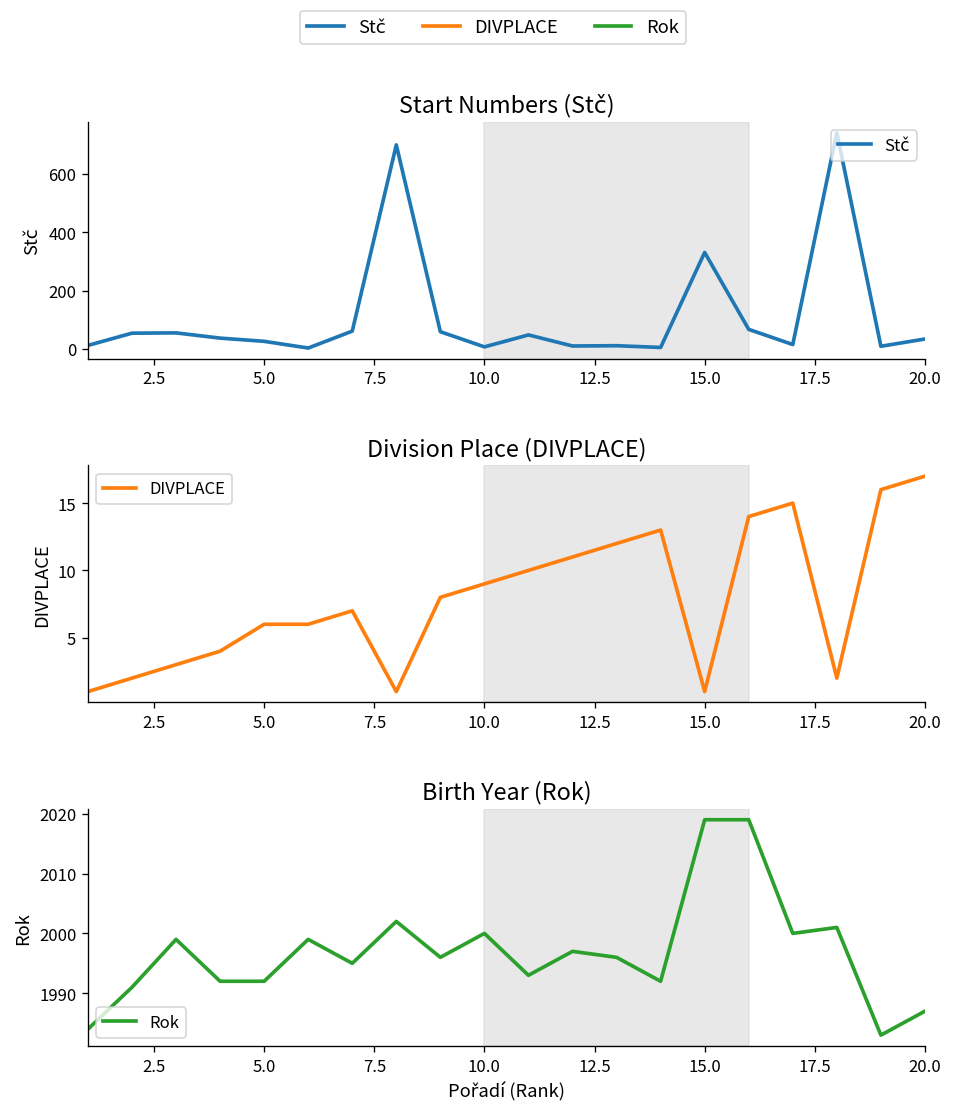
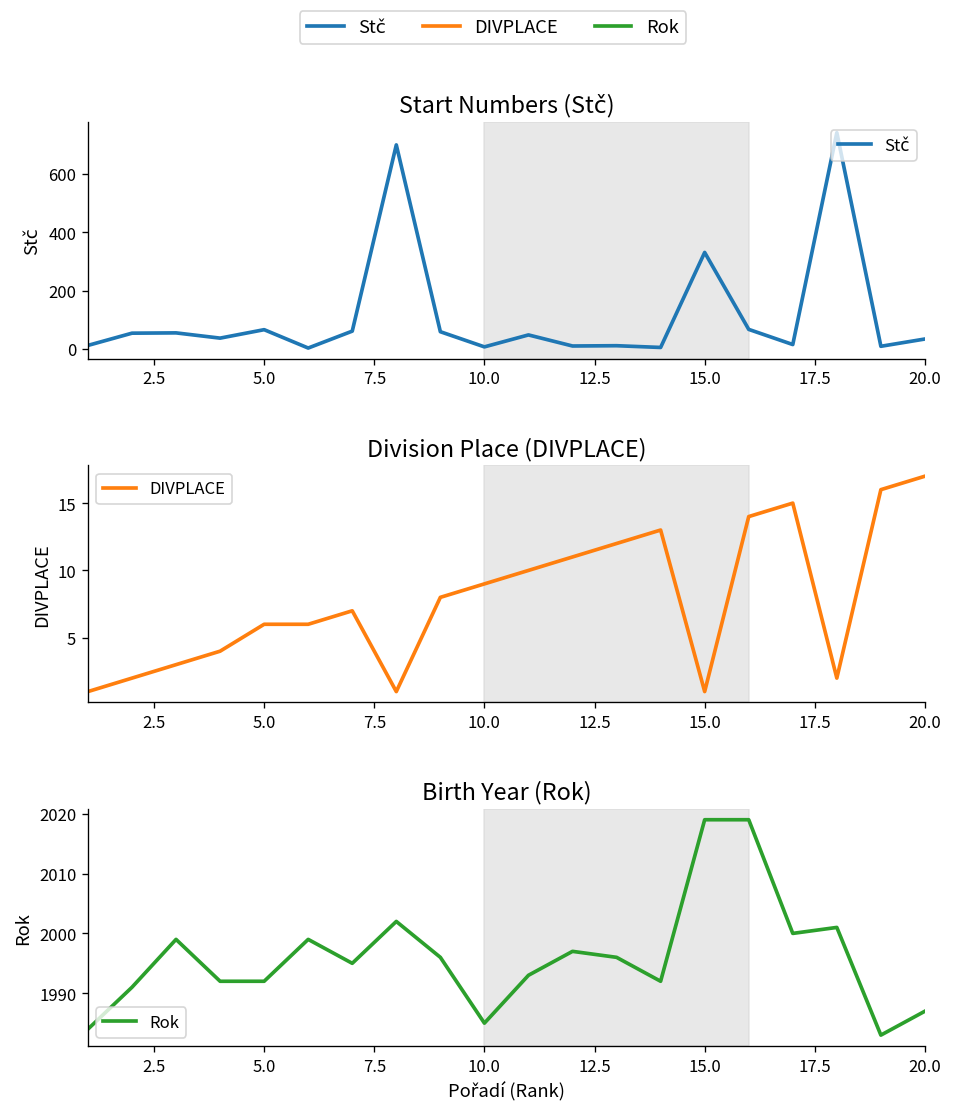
  {
    "Start Numbers (Stč)": {
-     "5.0": 30,
+     "5.0": 70,
      "10.0": 10,
      "15.0": 330,
      "20.0": 30
    },
    "Division Place (DIVPLACE)": {
      "5.0": 6.0,
      "10.0": 9.0,
      "15.0": 1.0,
      "20.0": 17.0
    },
    "Birth Year (Rok)": {
      "5.0": 1992,
-     "10.0": 2000,
+     "10.0": 1985,
      "15.0": 2019,
      "20.0": 1987
    }
  }
